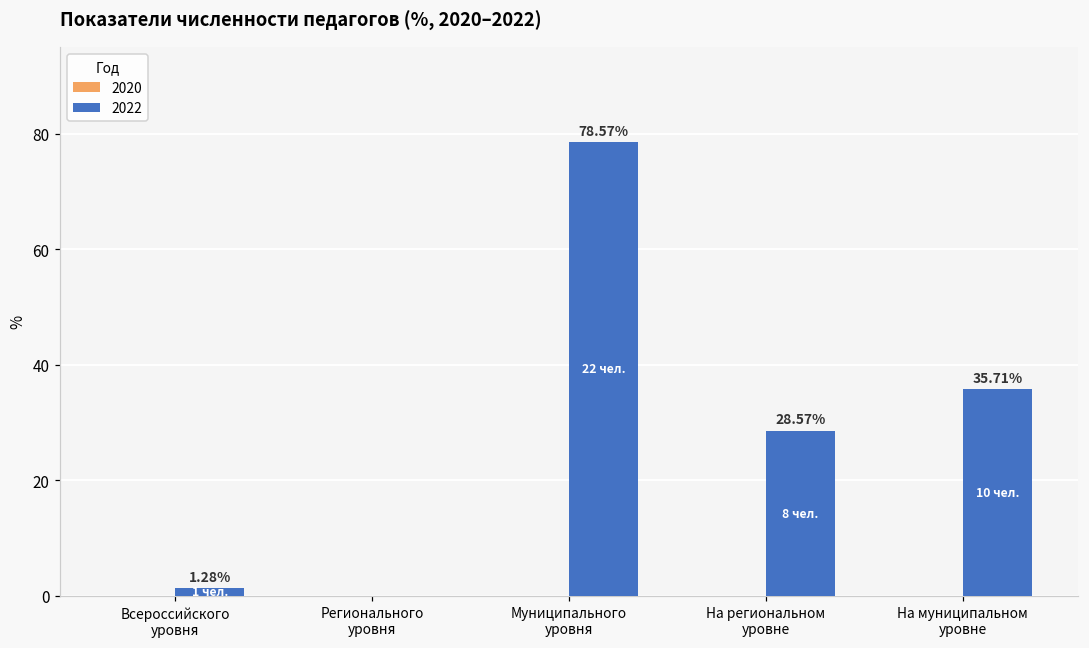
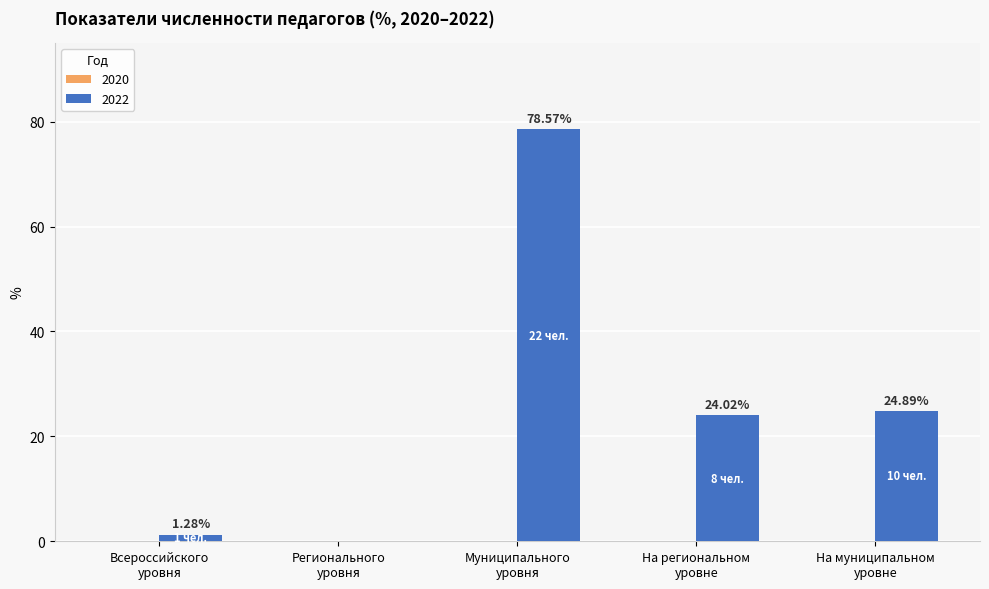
  {
    "2020": {
      "Всероссийского уровня": "0",
      "Регионального уровня": "0",
      "Муниципального уровня": "0",
      "На региональном уровне": "0",
      "На муниципальном уровне": "0"
    },
    "2022": {
      "Всероссийского уровня": "1.28%",
      "Муниципального уровня": "78.57%",
-     "На региональном уровне": "28.57%",
-     "На муниципальном уровне": "35.71%"
+     "На региональном уровне": "24.02%",
+     "На муниципальном уровне": "24.89%"
    }
  }
